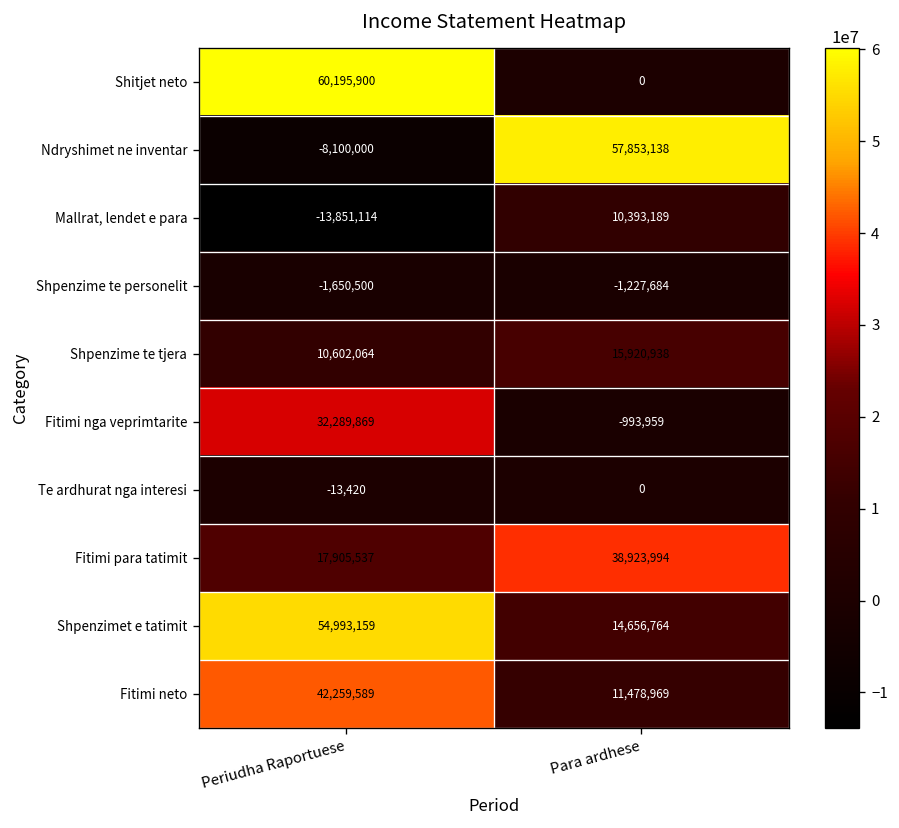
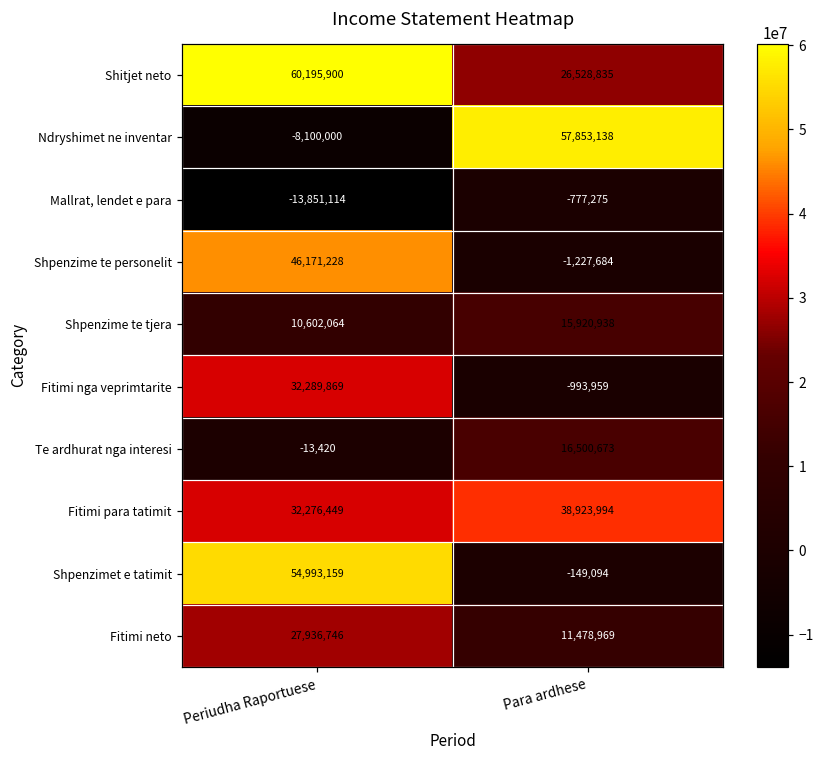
  {
    "Shitjet neto": {
      "Periudha Raportuese": "60,195,900",
-     "Para ardhese": "0"
+     "Para ardhese": "26,528,835"
    },
    "Ndryshimet ne inventar": {
      "Periudha Raportuese": "-8,100,000",
      "Para ardhese": "57,853,138"
    },
    "Mallrat, lendet e para": {
      "Periudha Raportuese": "-13,851,114",
-     "Para ardhese": "10,393,189"
+     "Para ardhese": "-777,275"
    },
    "Shpenzime te personelit": {
-     "Periudha Raportuese": "-1,650,500",
+     "Periudha Raportuese": "46,171,228",
      "Para ardhese": "-1,227,684"
    },
    "Shpenzime te tjera": {
      "Periudha Raportuese": "10,602,064",
      "Para ardhese": "15,920,938"
    },
    "Fitimi nga veprimtarite": {
      "Periudha Raportuese": "32,289,869",
      "Para ardhese": "-993,959"
    },
    "Te ardhurat nga interesi": {
      "Periudha Raportuese": "-13,420",
-     "Para ardhese": "0"
+     "Para ardhese": "16,500,673"
    },
    "Fitimi para tatimit": {
-     "Periudha Raportuese": "17,905,537",
+     "Periudha Raportuese": "32,276,449",
      "Para ardhese": "38,923,994"
    },
    "Shpenzimet e tatimit": {
      "Periudha Raportuese": "54,993,159",
-     "Para ardhese": "14,656,764"
+     "Para ardhese": "-149,094"
    },
    "Fitimi neto": {
-     "Periudha Raportuese": "42,259,589",
+     "Periudha Raportuese": "27,936,746",
      "Para ardhese": "11,478,969"
    }
  }
